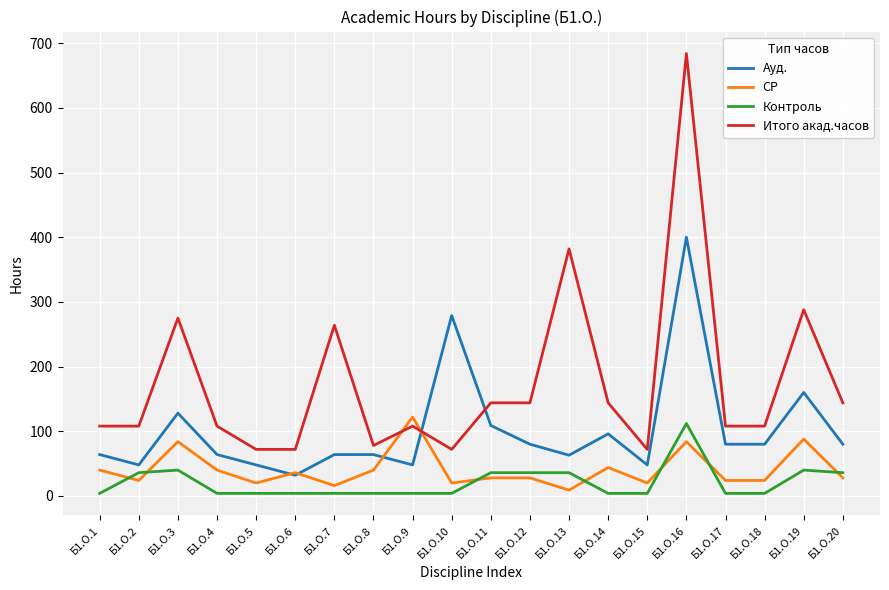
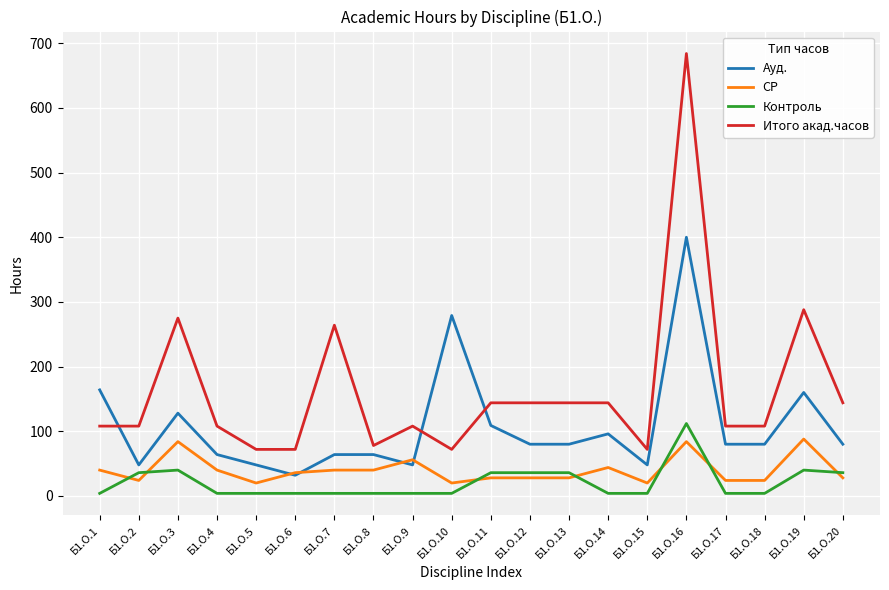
  {
    "Ауд.": {
-     "Б1.О.1": 60,
+     "Б1.О.1": 160,
      "Б1.О.2": 50,
      "Б1.О.3": 130,
      "Б1.О.4": 60,
      "Б1.О.5": 50,
      "Б1.О.6": 30,
      "Б1.О.7": 60,
      "Б1.О.8": 60,
      "Б1.О.9": 50,
      "Б1.О.10": 280,
      "Б1.О.11": 110,
      "Б1.О.12": 80,
-     "Б1.О.13": 60,
+     "Б1.О.13": 80,
      "Б1.О.14": 100,
      "Б1.О.15": 50,
      "Б1.О.16": 400,
      "Б1.О.17": 80,
      "Б1.О.18": 80,
      "Б1.О.19": 160,
      "Б1.О.20": 80
    },
    "СР": {
      "Б1.О.1": 40,
      "Б1.О.2": 20,
      "Б1.О.3": 80,
      "Б1.О.4": 40,
      "Б1.О.5": 20,
      "Б1.О.6": 40,
-     "Б1.О.7": 20,
+     "Б1.О.7": 40,
      "Б1.О.8": 40,
-     "Б1.О.9": 120,
+     "Б1.О.9": 60,
      "Б1.О.10": 20,
      "Б1.О.11": 30,
      "Б1.О.12": 30,
-     "Б1.О.13": 10,
+     "Б1.О.13": 30,
      "Б1.О.14": 40,
      "Б1.О.15": 20,
      "Б1.О.16": 80,
      "Б1.О.17": 20,
      "Б1.О.18": 20,
      "Б1.О.19": 90,
      "Б1.О.20": 30
    },
    "Контроль": {
      "Б1.О.1": 0,
      "Б1.О.2": 40,
      "Б1.О.3": 40,
      "Б1.О.4": 0,
      "Б1.О.5": 0,
      "Б1.О.6": 0,
      "Б1.О.7": 0,
      "Б1.О.8": 0,
      "Б1.О.9": 0,
      "Б1.О.10": 0,
      "Б1.О.11": 40,
      "Б1.О.12": 40,
      "Б1.О.13": 40,
      "Б1.О.14": 0,
      "Б1.О.15": 0,
      "Б1.О.16": 110,
      "Б1.О.17": 0,
      "Б1.О.18": 0,
      "Б1.О.19": 40,
      "Б1.О.20": 40
    },
    "Итого акад.часов": {
      "Б1.О.1": 110,
      "Б1.О.2": 110,
      "Б1.О.3": 280,
      "Б1.О.4": 110,
      "Б1.О.5": 70,
      "Б1.О.6": 70,
      "Б1.О.7": 260,
      "Б1.О.8": 80,
      "Б1.О.9": 110,
      "Б1.О.10": 70,
      "Б1.О.11": 140,
      "Б1.О.12": 140,
-     "Б1.О.13": 380,
+     "Б1.О.13": 140,
      "Б1.О.14": 140,
      "Б1.О.15": 70,
      "Б1.О.16": 680,
      "Б1.О.17": 110,
      "Б1.О.18": 110,
      "Б1.О.19": 290,
      "Б1.О.20": 140
    }
  }
